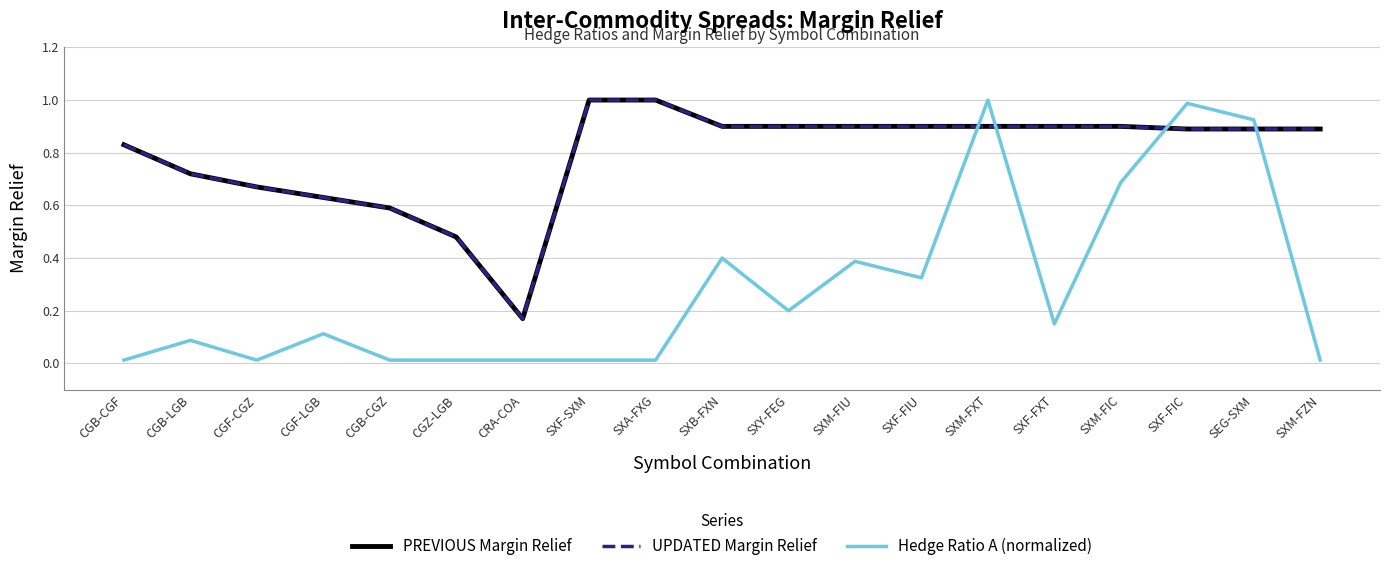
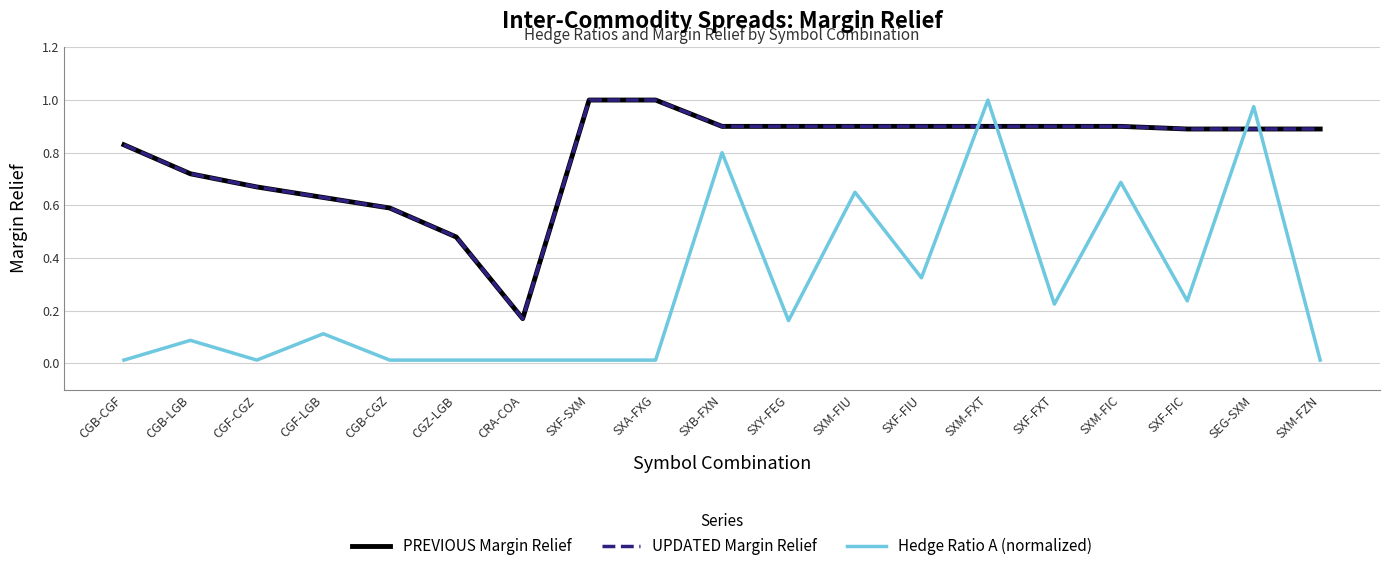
  {
    "UPDATED Margin Relief": {
      "CGB-CGF": 0.83,
      "CGB-LGB": 0.72,
      "CGF-CGZ": 0.67,
      "CGF-LGB": 0.63,
      "CGB-CGZ": 0.59,
      "CGZ-LGB": 0.48,
      "CRA-COA": 0.17,
      "SXF-SXM": 1.00,
      "SXA-FXG": 1.00,
      "SXB-FXN": 0.90,
      "SXY-FEG": 0.90,
      "SXM-FIU": 0.90,
      "SXF-FIU": 0.90,
      "SXM-FXT": 0.90,
      "SXF-FXT": 0.90,
      "SXM-FIC": 0.90,
      "SXF-FIC": 0.89,
      "SEG-SXM": 0.89,
      "SXM-FZN": 0.89
    },
    "Hedge Ratio A (normalized)": {
      "CGB-CGF": 0.01,
      "CGB-LGB": 0.09,
      "CGF-CGZ": 0.01,
      "CGF-LGB": 0.11,
      "CGB-CGZ": 0.01,
      "CGZ-LGB": 0.01,
      "CRA-COA": 0.01,
      "SXF-SXM": 0.01,
      "SXA-FXG": 0.01,
-     "SXB-FXN": 0.40,
-     "SXY-FEG": 0.20,
-     "SXM-FIU": 0.39,
+     "SXB-FXN": 0.80,
+     "SXY-FEG": 0.16,
+     "SXM-FIU": 0.65,
      "SXF-FIU": 0.33,
      "SXM-FXT": 1.00,
-     "SXF-FXT": 0.15,
+     "SXF-FXT": 0.23,
      "SXM-FIC": 0.69,
-     "SXF-FIC": 0.99,
-     "SEG-SXM": 0.93,
+     "SXF-FIC": 0.24,
+     "SEG-SXM": 0.98,
      "SXM-FZN": 0.01
    }
  }
